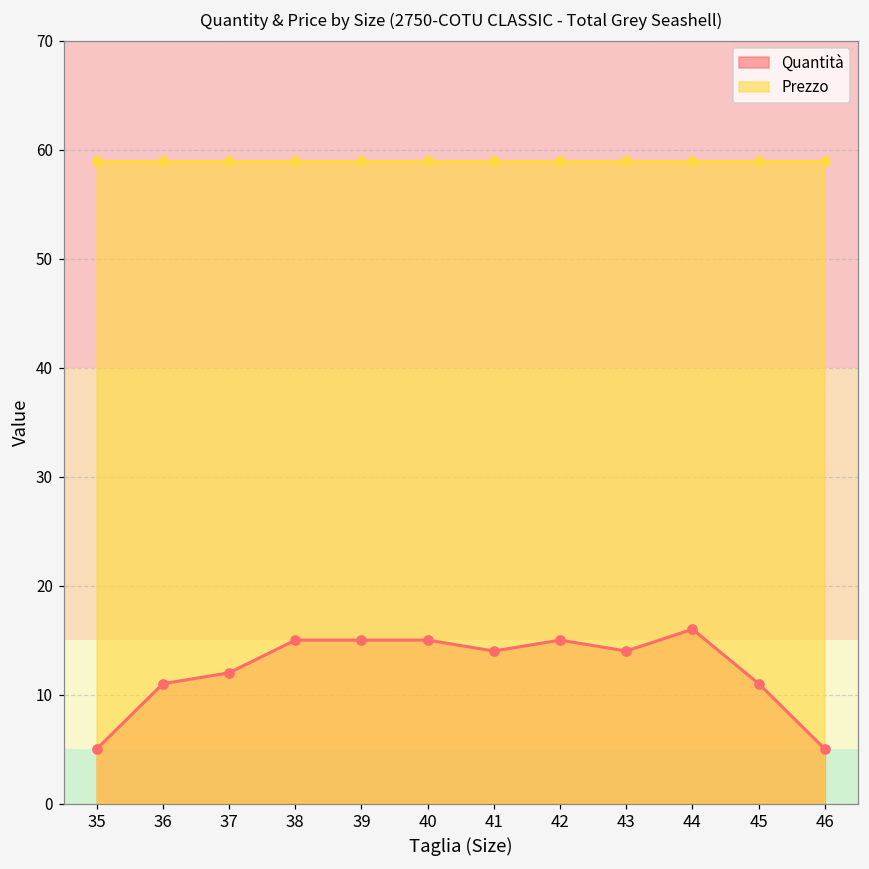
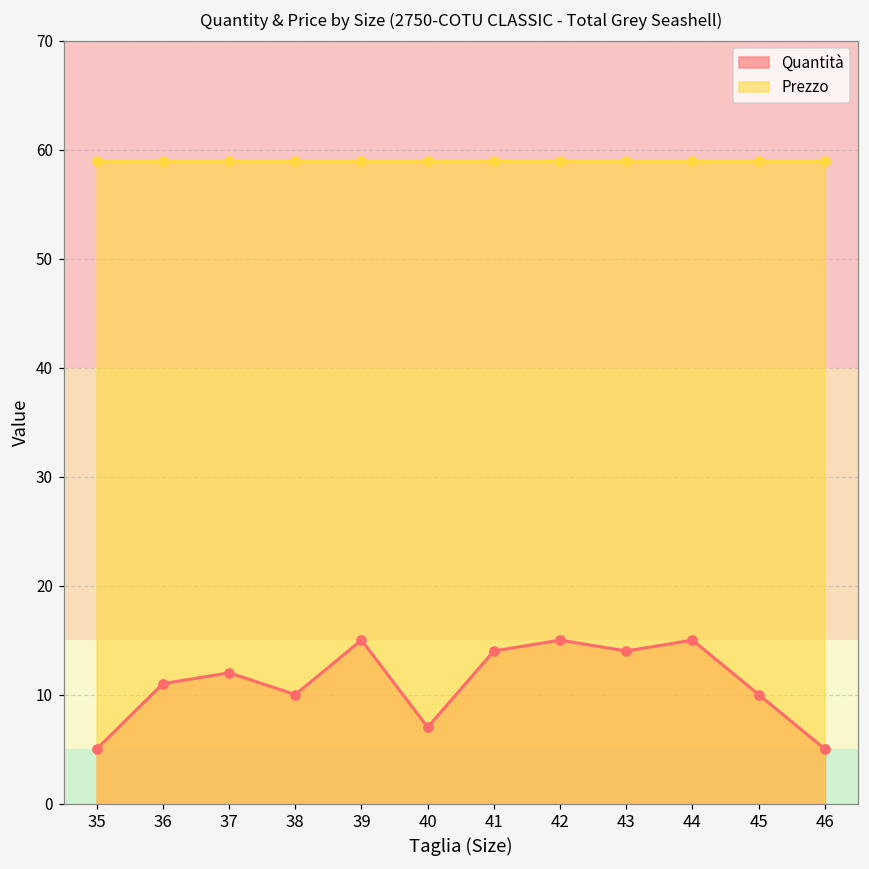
  {
    "Quantità": {
      "35": 5,
      "36": 11,
      "37": 12,
-     "38": 15,
+     "38": 10,
      "39": 15,
-     "40": 15,
+     "40": 7,
      "41": 14,
      "42": 15,
      "43": 14,
-     "44": 16,
-     "45": 11,
+     "44": 15,
+     "45": 10,
      "46": 5
    },
    "Prezzo": {
      "35": 59,
      "36": 59,
      "37": 59,
      "38": 59,
      "39": 59,
      "40": 59,
      "41": 59,
      "42": 59,
      "43": 59,
      "44": 59,
      "45": 59,
      "46": 59
    }
  }
